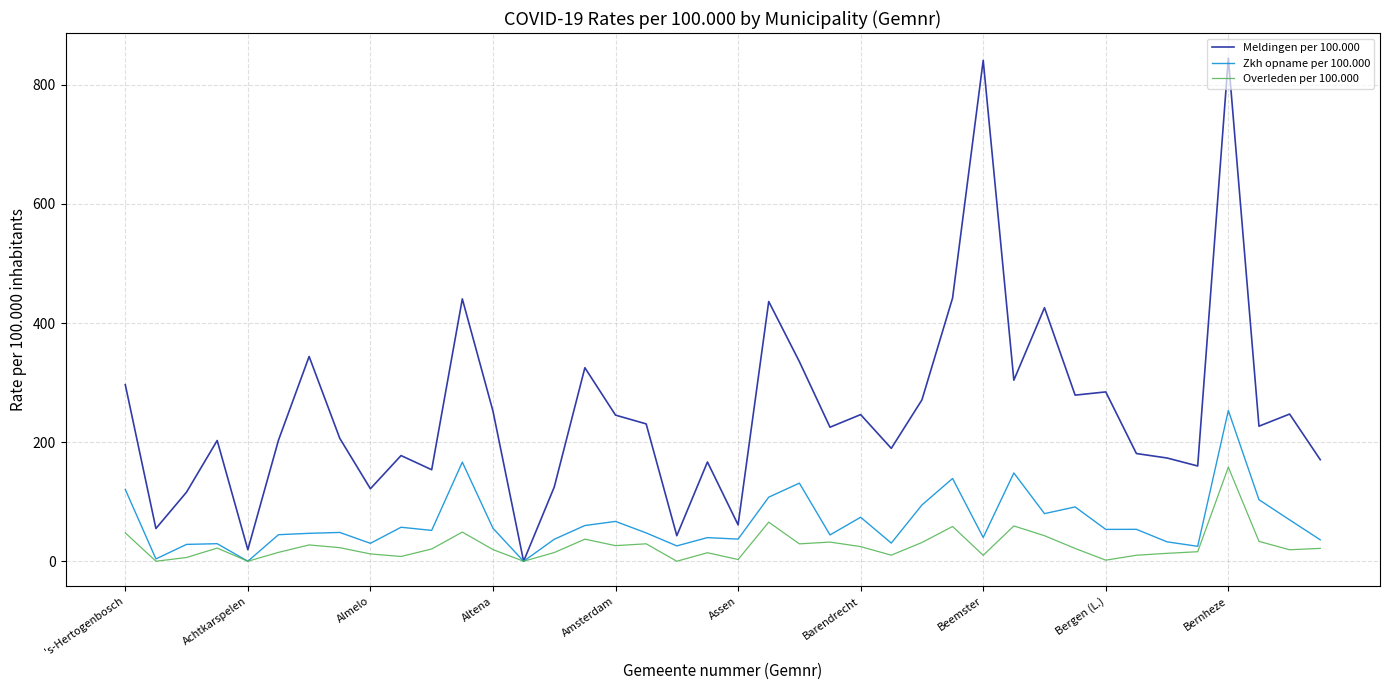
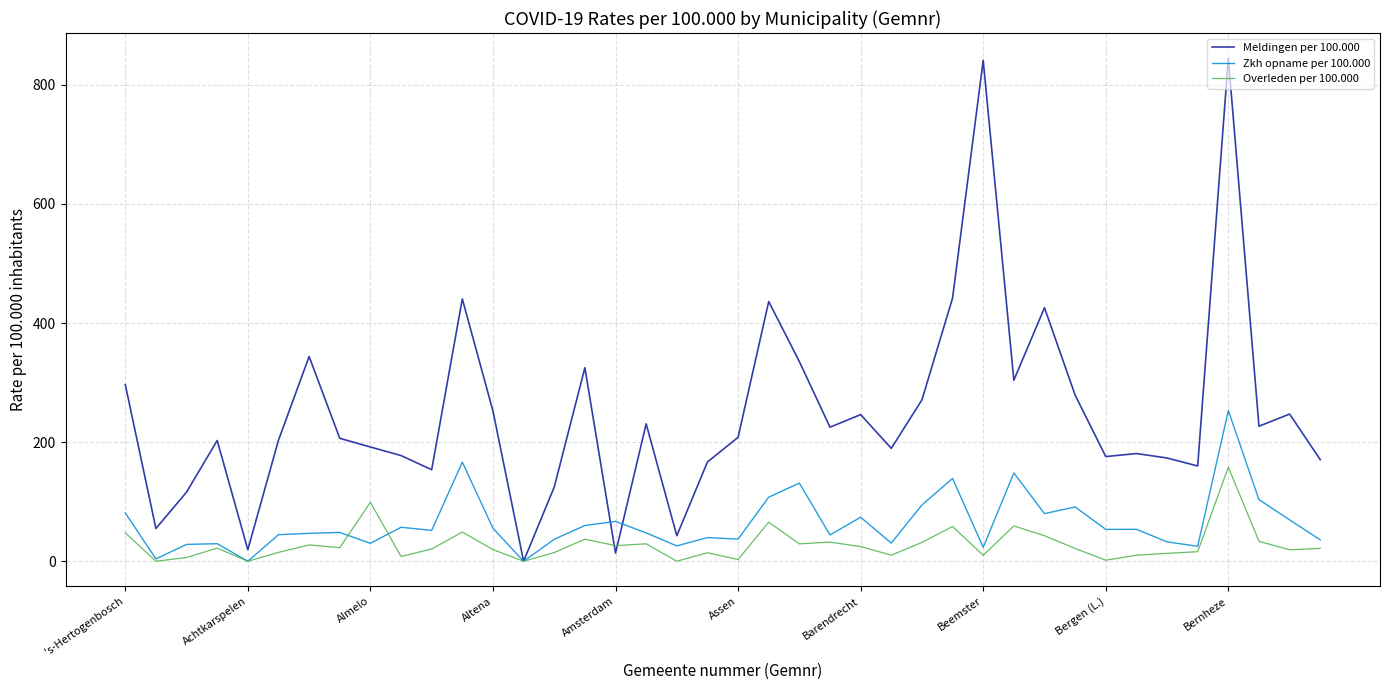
  {
    "Meldingen per 100.000": {
      "'s-Hertogenbosch": 300,
      "Achtkarspelen": 20,
-     "Almelo": 120,
+     "Almelo": 190,
      "Altena": 250,
-     "Amsterdam": 250,
-     "Assen": 60,
+     "Amsterdam": 10,
+     "Assen": 210,
      "Barendrecht": 250,
      "Beemster": 840,
-     "Bergen (L.)": 280
+     "Bergen (L.)": 180
    },
    "Zkh opname per 100.000": {
-     "'s-Hertogenbosch": 120,
+     "'s-Hertogenbosch": 80,
      "Almelo": 30,
      "Altena": 60,
      "Amsterdam": 70,
      "Assen": 40,
      "Barendrecht": 70,
-     "Beemster": 40,
+     "Beemster": 20,
      "Bergen (L.)": 50,
      "Bernheze": 250
    },
    "Overleden per 100.000": {
      "'s-Hertogenbosch": 50,
-     "Almelo": 10,
+     "Almelo": 100,
      "Altena": 20,
      "Amsterdam": 30,
      "Assen": 0,
      "Barendrecht": 20,
      "Beemster": 10,
      "Bergen (L.)": 0,
      "Bernheze": 160
    }
  }
